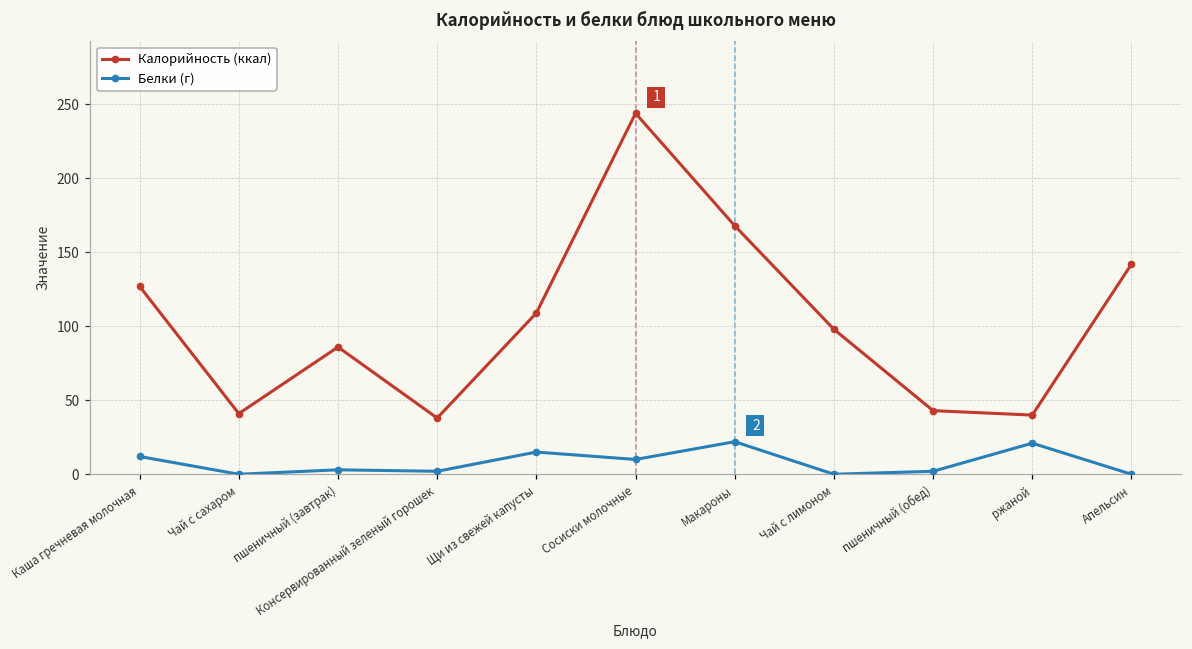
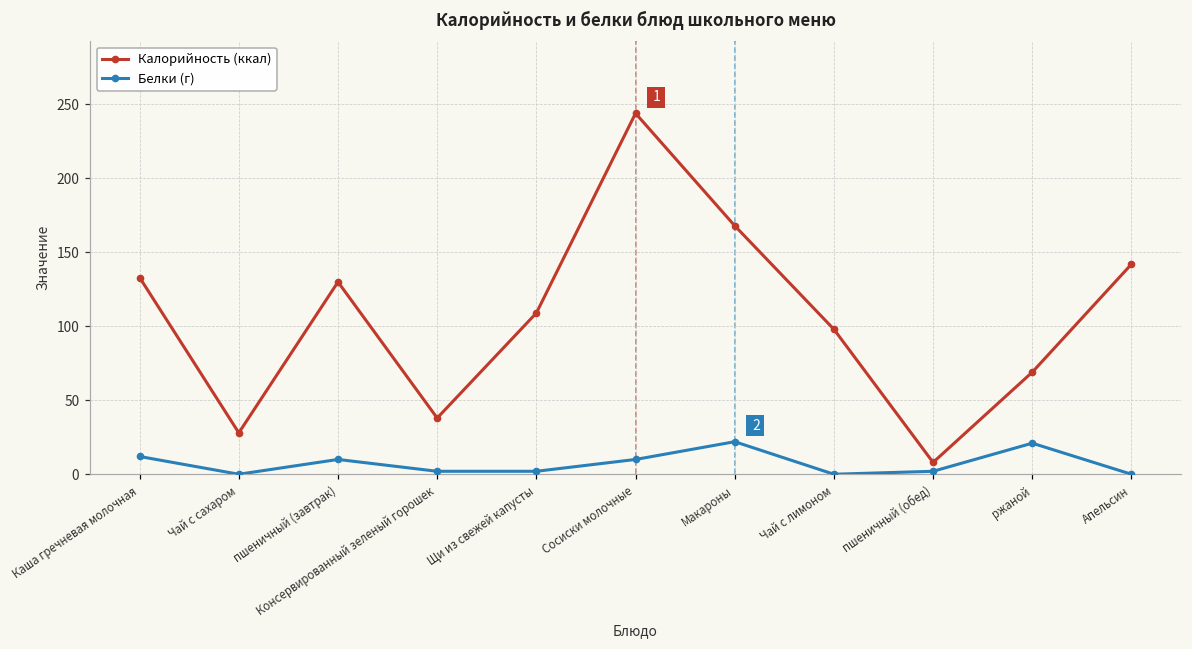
  {
    "Калорийность (ккал)": {
-     "Каша гречневая молочная": 127,
-     "Чай с сахаром": 41,
-     "пшеничный (завтрак)": 86,
+     "Каша гречневая молочная": 133,
+     "Чай с сахаром": 28,
+     "пшеничный (завтрак)": 130,
      "Консервированный зеленый горошек": 38,
      "Щи из свежей капусты": 109,
      "Макароны": 168,
      "Чай с лимоном": 98,
-     "пшеничный (обед)": 43,
-     "ржаной": 40,
+     "пшеничный (обед)": 8,
+     "ржаной": 69,
      "Апельсин": 142
    },
    "Белки (г)": {
      "Каша гречневая молочная": 12,
      "Чай с сахаром": 0,
-     "пшеничный (завтрак)": 3,
+     "пшеничный (завтрак)": 10,
      "Консервированный зеленый горошек": 2,
-     "Щи из свежей капусты": 15,
+     "Щи из свежей капусты": 2,
      "Сосиски молочные": 10,
      "Чай с лимоном": 0,
      "пшеничный (обед)": 2,
      "ржаной": 21,
      "Апельсин": 0
    }
  }
